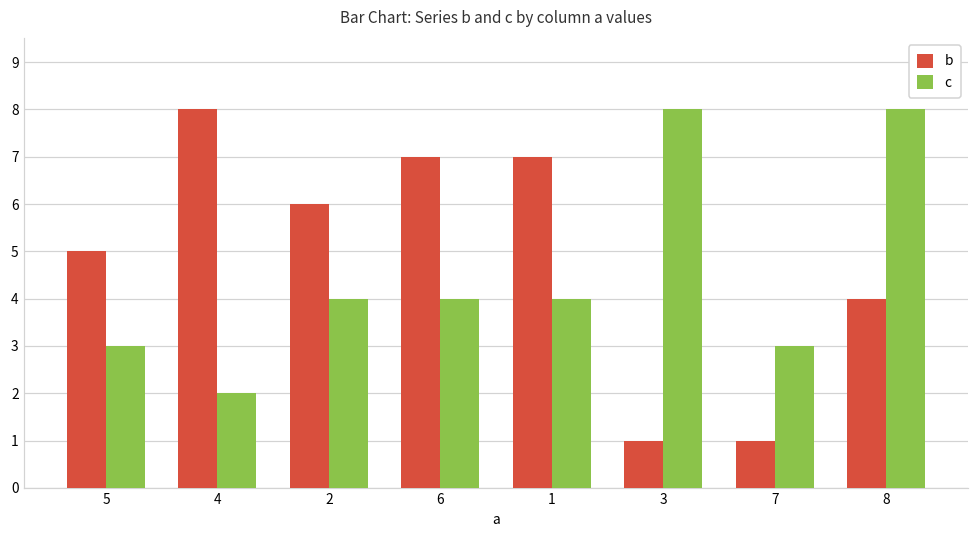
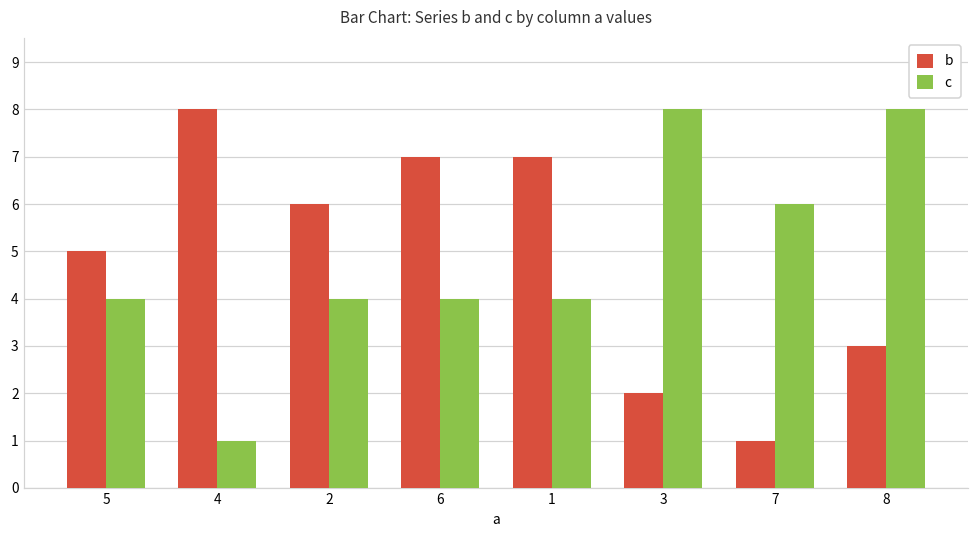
  {
    "b": {
      "5": 5,
      "4": 8,
      "2": 6,
      "6": 7,
      "1": 7,
-     "3": 1,
+     "3": 2,
      "7": 1,
-     "8": 4
+     "8": 3
    },
    "c": {
-     "5": 3,
-     "4": 2,
+     "5": 4,
+     "4": 1,
      "2": 4,
      "6": 4,
      "1": 4,
      "3": 8,
-     "7": 3,
+     "7": 6,
      "8": 8
    }
  }
